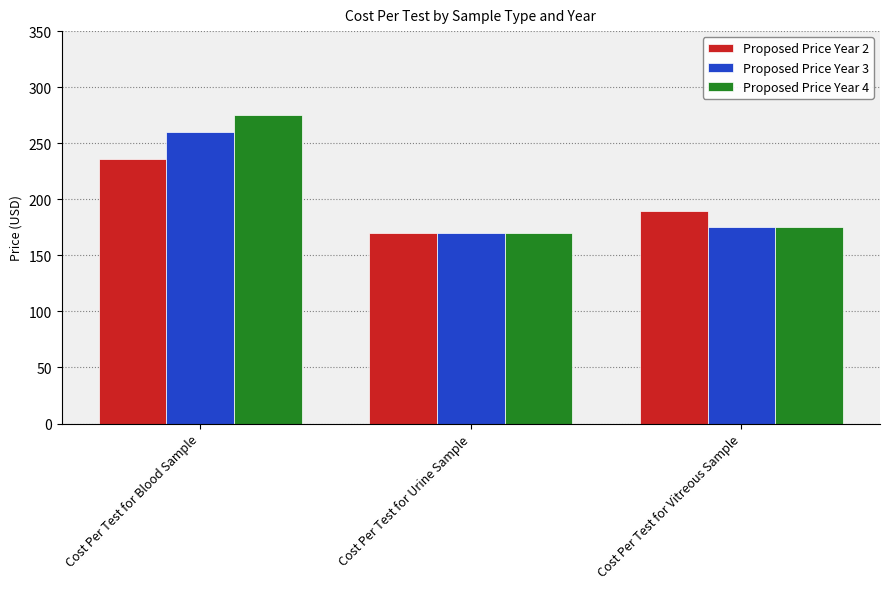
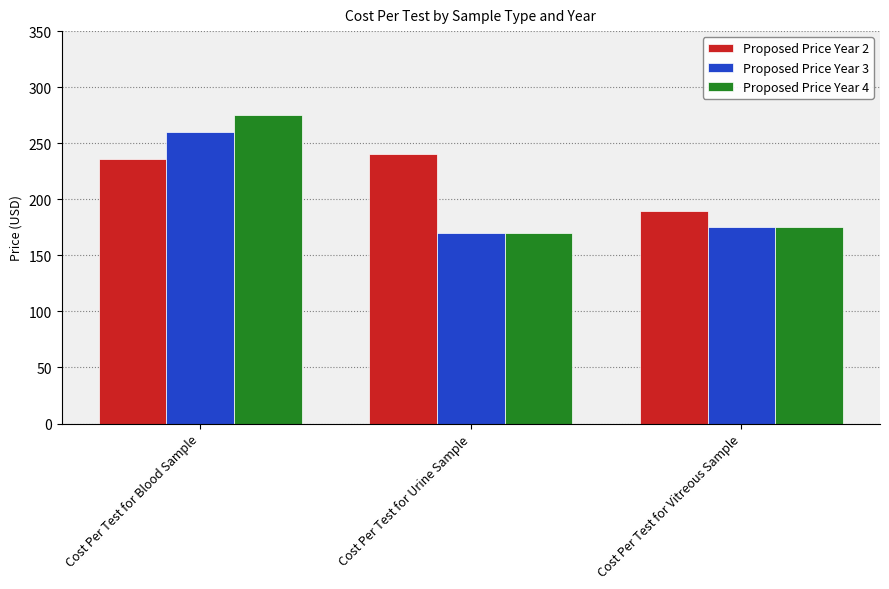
  {
    "Proposed Price Year 2": {
      "Cost Per Test for Blood Sample": 236,
-     "Cost Per Test for Urine Sample": 170,
+     "Cost Per Test for Urine Sample": 240,
      "Cost Per Test for Vitreous Sample": 190
    },
    "Proposed Price Year 3": {
      "Cost Per Test for Blood Sample": 260,
      "Cost Per Test for Urine Sample": 170,
      "Cost Per Test for Vitreous Sample": 175
    },
    "Proposed Price Year 4": {
      "Cost Per Test for Blood Sample": 275,
      "Cost Per Test for Urine Sample": 170,
      "Cost Per Test for Vitreous Sample": 175
    }
  }
